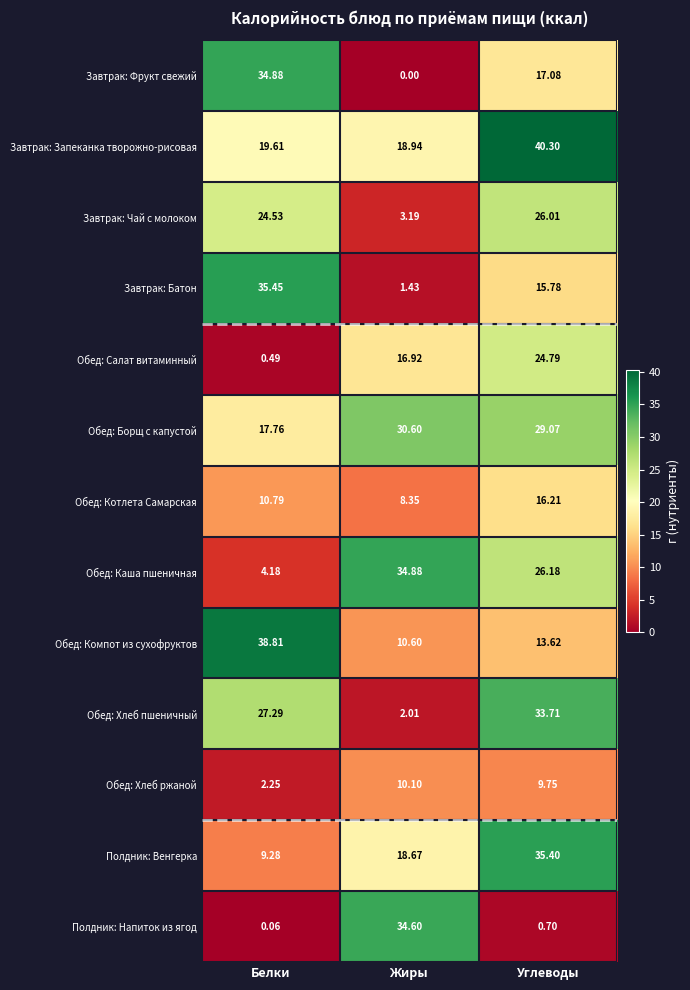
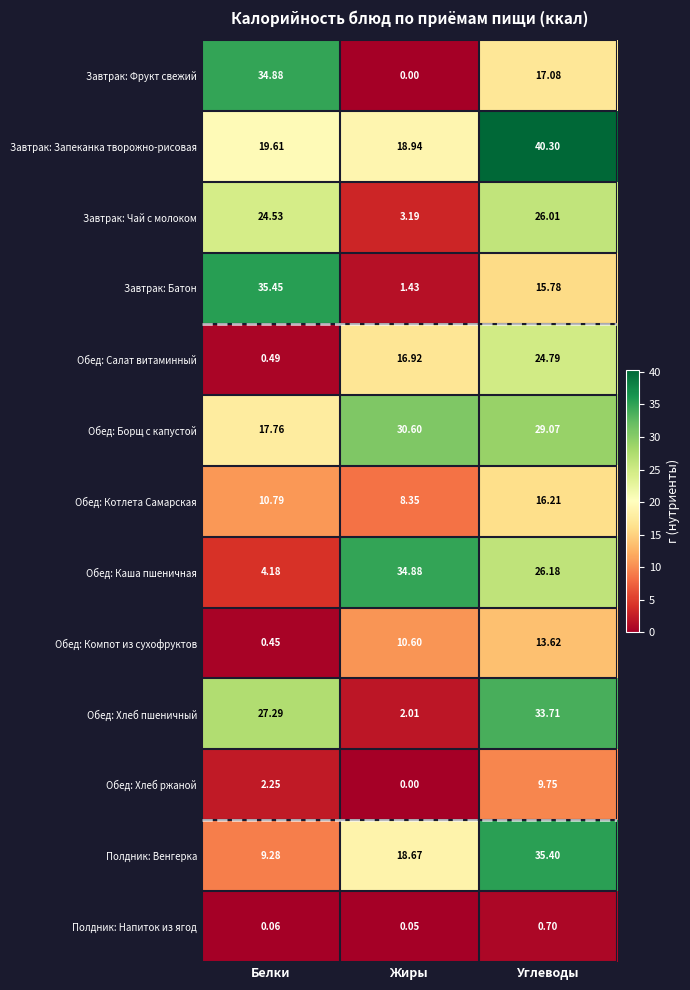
  {
    "Завтрак: Фрукт свежий": {
      "Белки": 34.88,
      "Жиры": 0.00,
      "Углеводы": 17.08
    },
    "Завтрак: Запеканка творожно-рисовая": {
      "Белки": 19.61,
      "Жиры": 18.94,
      "Углеводы": 40.30
    },
    "Завтрак: Чай с молоком": {
      "Белки": 24.53,
      "Жиры": 3.19,
      "Углеводы": 26.01
    },
    "Завтрак: Батон": {
      "Белки": 35.45,
      "Жиры": 1.43,
      "Углеводы": 15.78
    },
    "Обед: Салат витаминный": {
      "Белки": 0.49,
      "Жиры": 16.92,
      "Углеводы": 24.79
    },
    "Обед: Борщ с капустой": {
      "Белки": 17.76,
      "Жиры": 30.60,
      "Углеводы": 29.07
    },
    "Обед: Котлета Самарская": {
      "Белки": 10.79,
      "Жиры": 8.35,
      "Углеводы": 16.21
    },
    "Обед: Каша пшеничная": {
      "Белки": 4.18,
      "Жиры": 34.88,
      "Углеводы": 26.18
    },
    "Обед: Компот из сухофруктов": {
-     "Белки": 38.81,
+     "Белки": 0.45,
      "Жиры": 10.60,
      "Углеводы": 13.62
    },
    "Обед: Хлеб пшеничный": {
      "Белки": 27.29,
      "Жиры": 2.01,
      "Углеводы": 33.71
    },
    "Обед: Хлеб ржаной": {
      "Белки": 2.25,
-     "Жиры": 10.10,
+     "Жиры": 0.00,
      "Углеводы": 9.75
    },
    "Полдник: Венгерка": {
      "Белки": 9.28,
      "Жиры": 18.67,
      "Углеводы": 35.40
    },
    "Полдник: Напиток из ягод": {
      "Белки": 0.06,
-     "Жиры": 34.60,
+     "Жиры": 0.05,
      "Углеводы": 0.70
    }
  }
